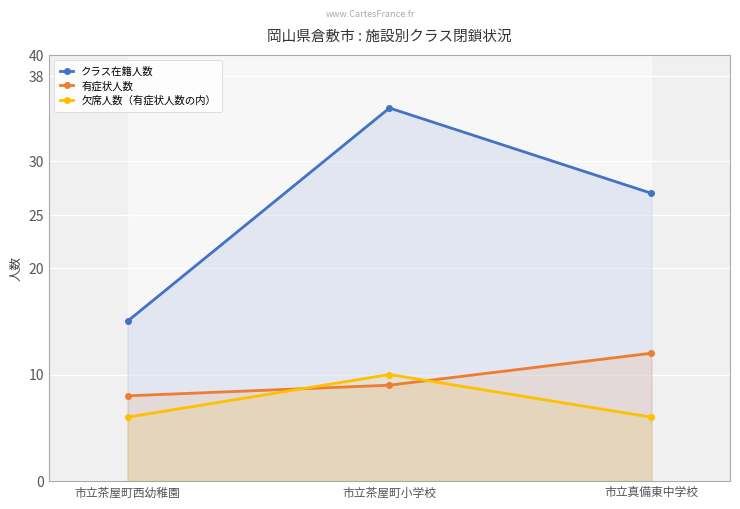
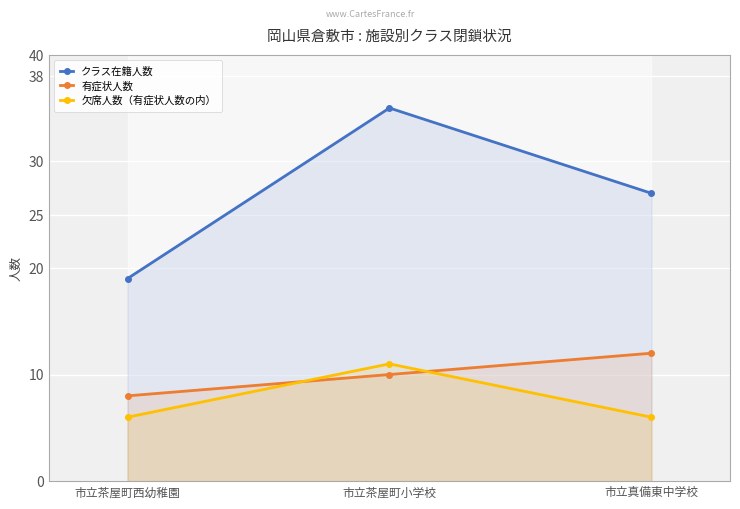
  {
    "クラス在籍人数": {
-     "市立茶屋町西幼稚園": 15,
+     "市立茶屋町西幼稚園": 19,
      "市立茶屋町小学校": 35,
      "市立真備東中学校": 27
    },
    "有症状人数": {
      "市立茶屋町西幼稚園": 8,
-     "市立茶屋町小学校": 9,
+     "市立茶屋町小学校": 10,
      "市立真備東中学校": 12
    },
    "欠席人数（有症状人数の内）": {
      "市立茶屋町西幼稚園": 6,
-     "市立茶屋町小学校": 10,
+     "市立茶屋町小学校": 11,
      "市立真備東中学校": 6
    }
  }
